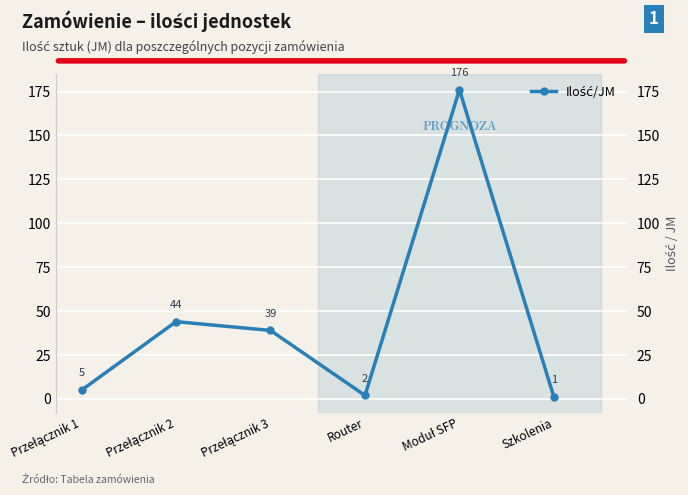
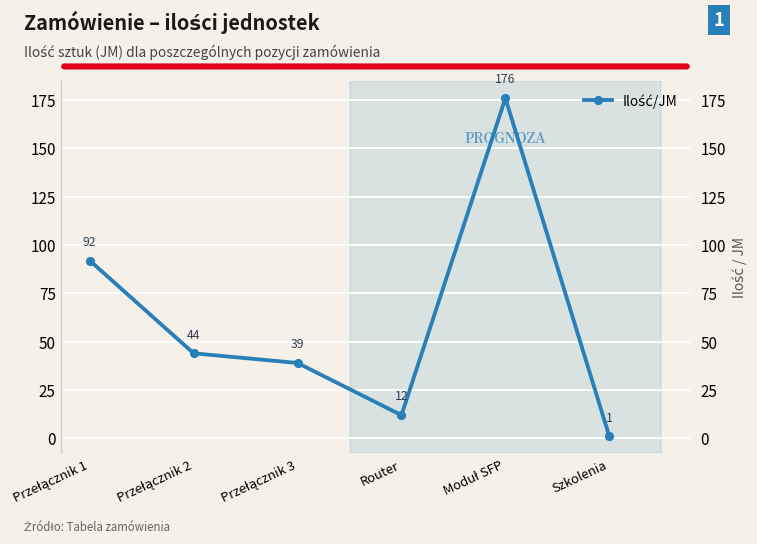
  {
-   "Przełącznik 1": 5,
+   "Przełącznik 1": 92,
    "Przełącznik 2": 44,
    "Przełącznik 3": 39,
-   "Router": 2,
+   "Router": 12,
    "Moduł SFP": 176,
    "Szkolenia": 1
  }
